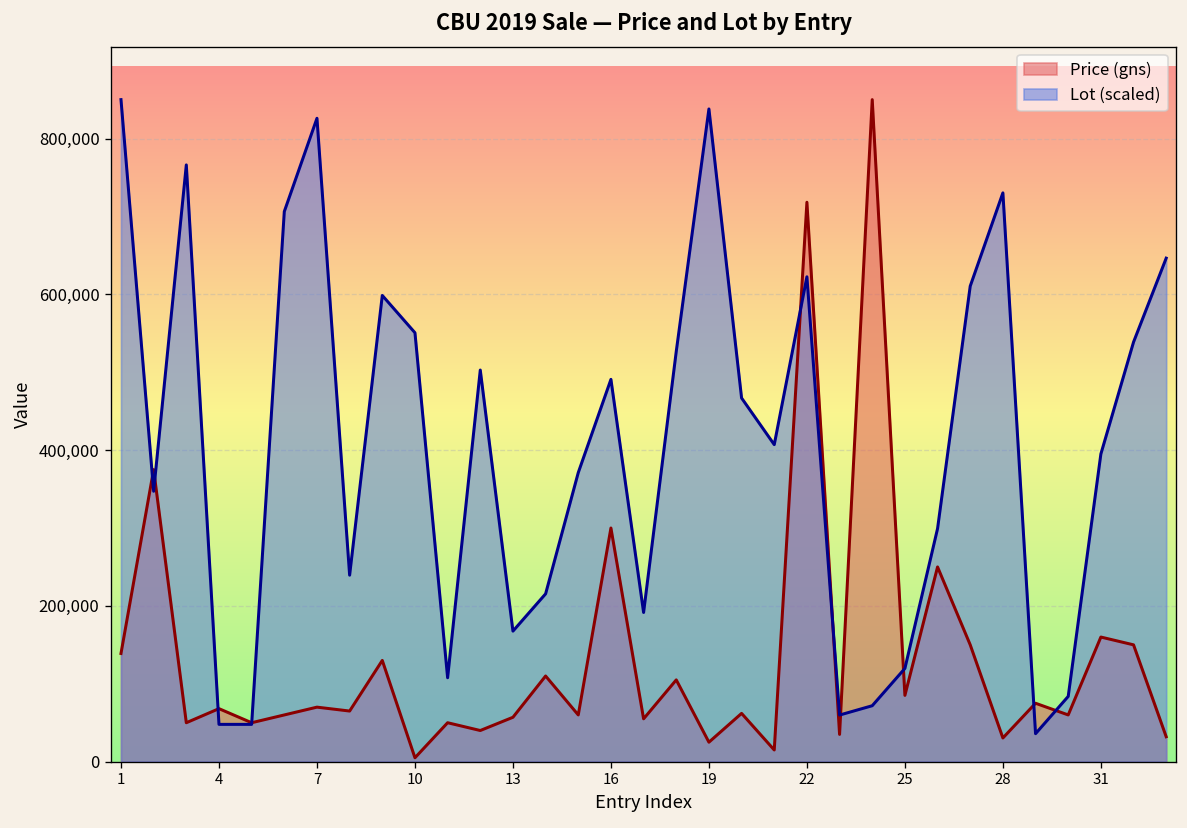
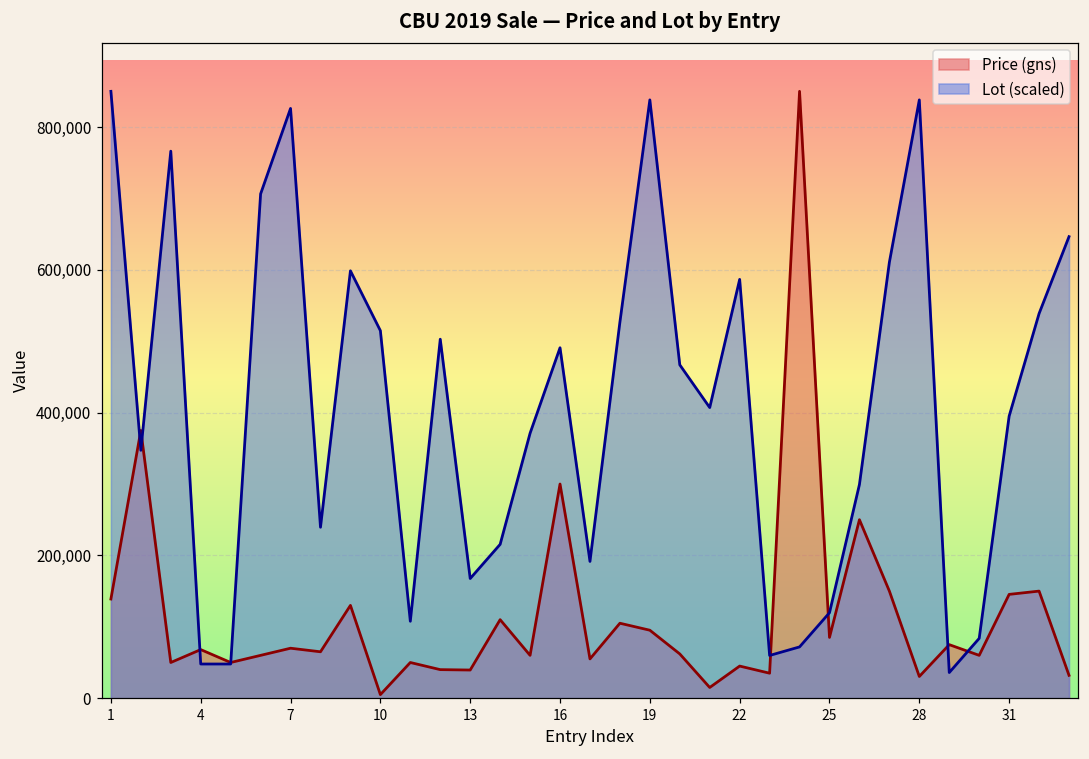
  {
    "Price (gns)": {
      "1": "140,000",
      "4": "70,000",
      "7": "70,000",
      "10": "10,000",
-     "13": "60,000",
+     "13": "40,000",
      "16": "300,000",
-     "19": "30,000",
-     "22": "720,000",
+     "19": "100,000",
+     "22": "50,000",
      "25": "90,000",
      "28": "30,000",
-     "31": "160,000"
+     "31": "150,000"
    },
    "Lot (scaled)": {
      "1": "850,000",
      "4": "50,000",
      "7": "830,000",
-     "10": "550,000",
+     "10": "510,000",
      "13": "170,000",
      "16": "490,000",
      "19": "840,000",
-     "22": "620,000",
+     "22": "590,000",
      "25": "120,000",
-     "28": "730,000",
+     "28": "840,000",
      "31": "400,000"
    }
  }
